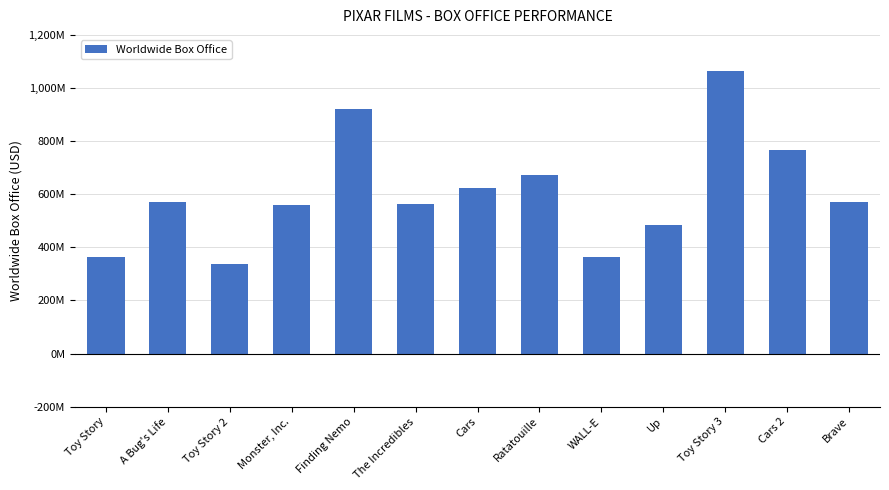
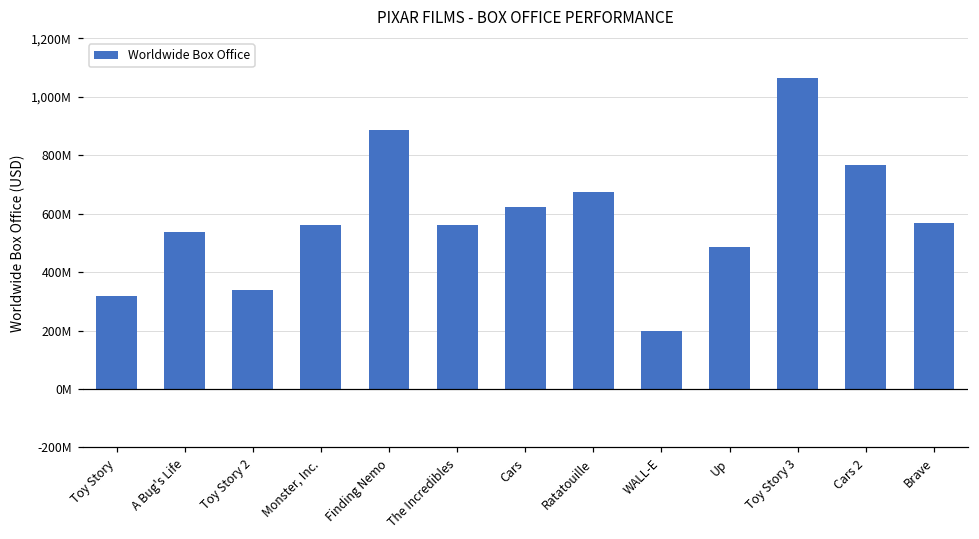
  {
-   "Toy Story": "360,000,000",
-   "A Bug's Life": "570,000,000",
+   "Toy Story": "320,000,000",
+   "A Bug's Life": "540,000,000",
    "Toy Story 2": "340,000,000",
    "Monster, Inc.": "560,000,000",
-   "Finding Nemo": "920,000,000",
+   "Finding Nemo": "890,000,000",
    "The Incredibles": "560,000,000",
    "Cars": "620,000,000",
    "Ratatouille": "670,000,000",
-   "WALL-E": "360,000,000",
+   "WALL-E": "200,000,000",
    "Up": "490,000,000",
    "Toy Story 3": "1,060,000,000",
    "Cars 2": "770,000,000",
    "Brave": "570,000,000"
  }
